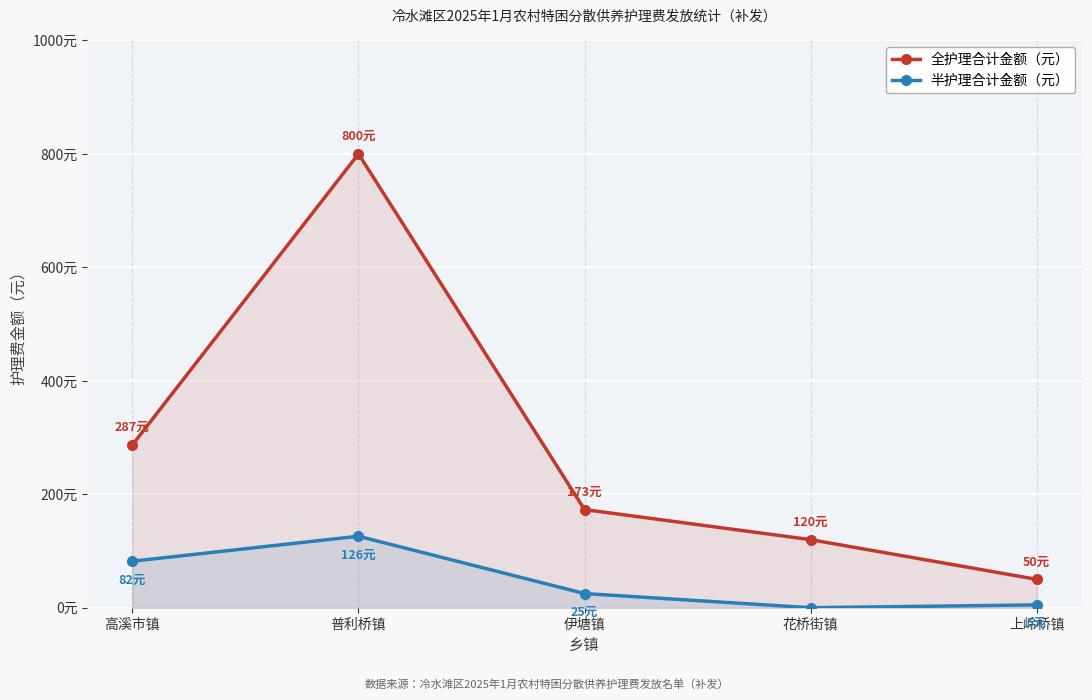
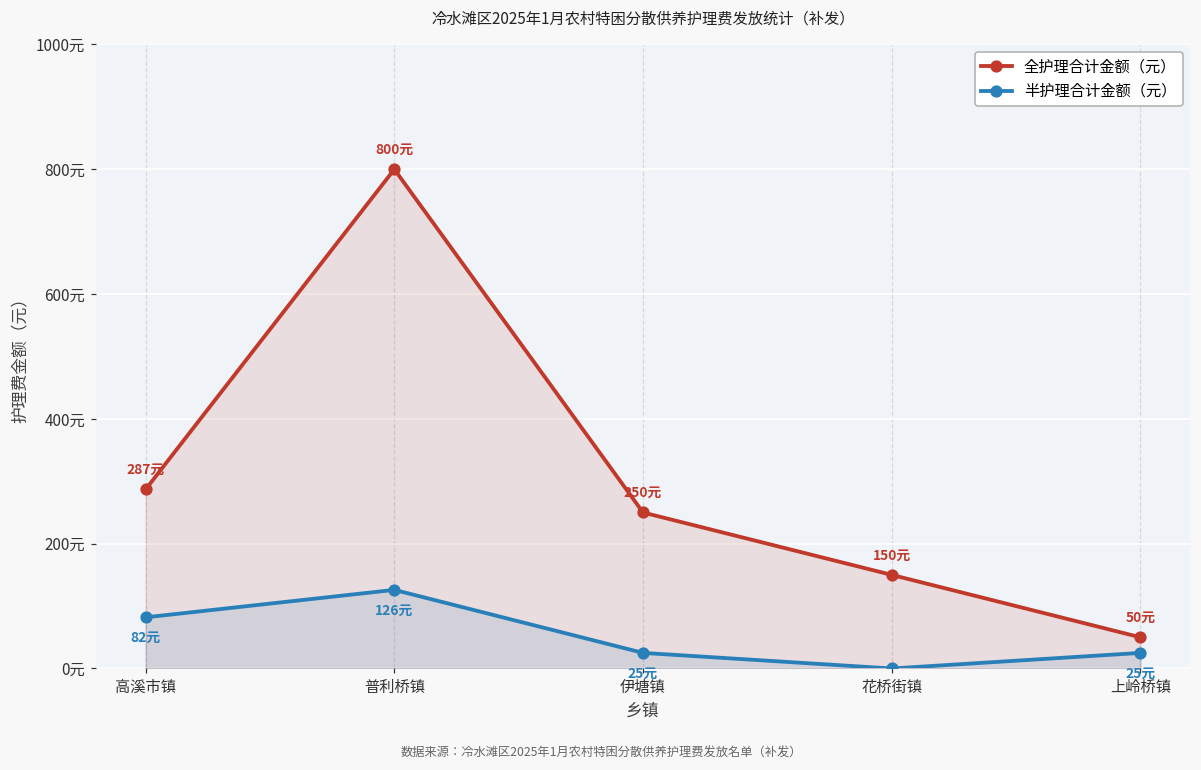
  {
    "全护理合计金额（元）": {
      "高溪市镇": "287元",
      "普利桥镇": "800元",
-     "伊塘镇": "173元",
-     "花桥街镇": "120元",
+     "伊塘镇": "250元",
+     "花桥街镇": "150元",
      "上岭桥镇": "50元"
    },
    "半护理合计金额（元）": {
      "高溪市镇": "82元",
      "普利桥镇": "126元",
      "伊塘镇": "25元",
-     "上岭桥镇": "5元"
+     "上岭桥镇": "25元"
    }
  }
